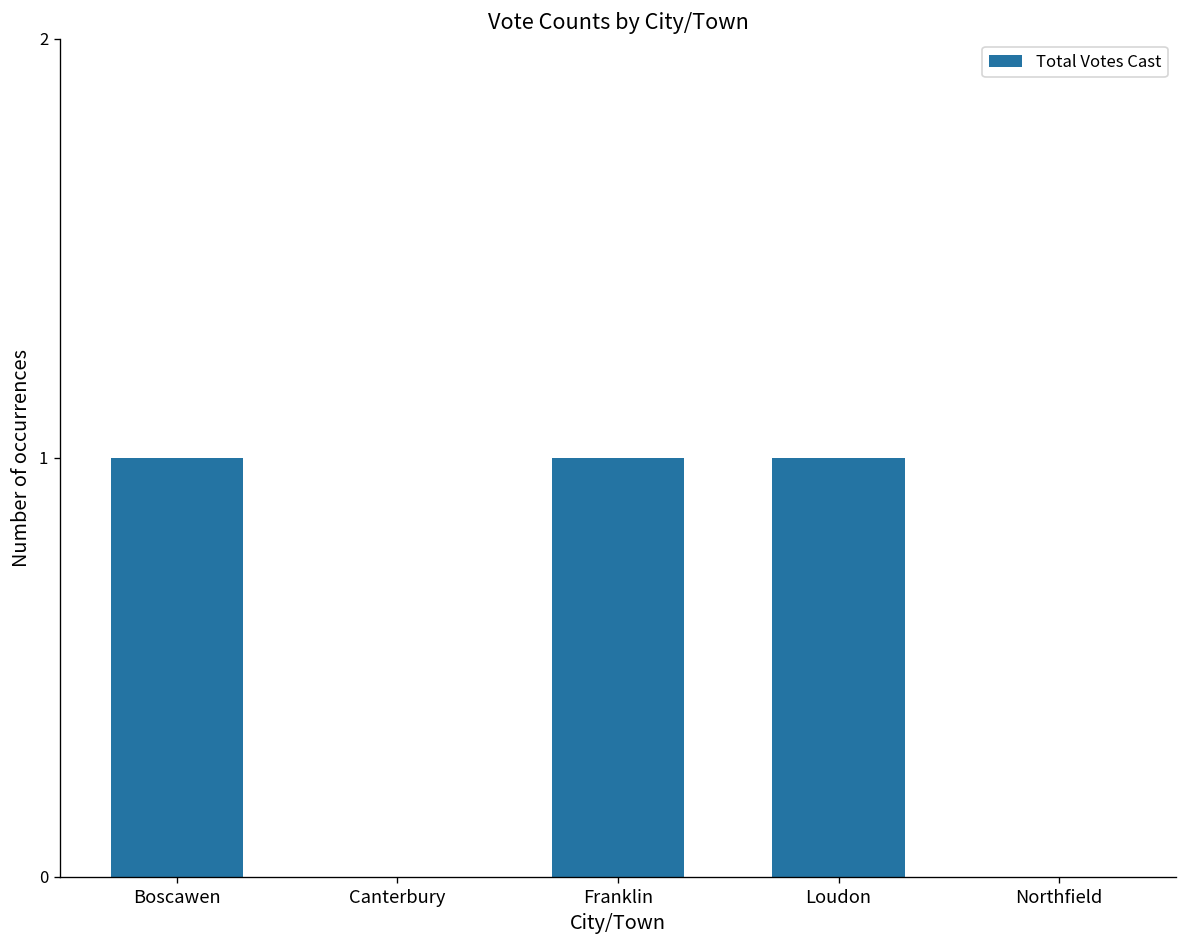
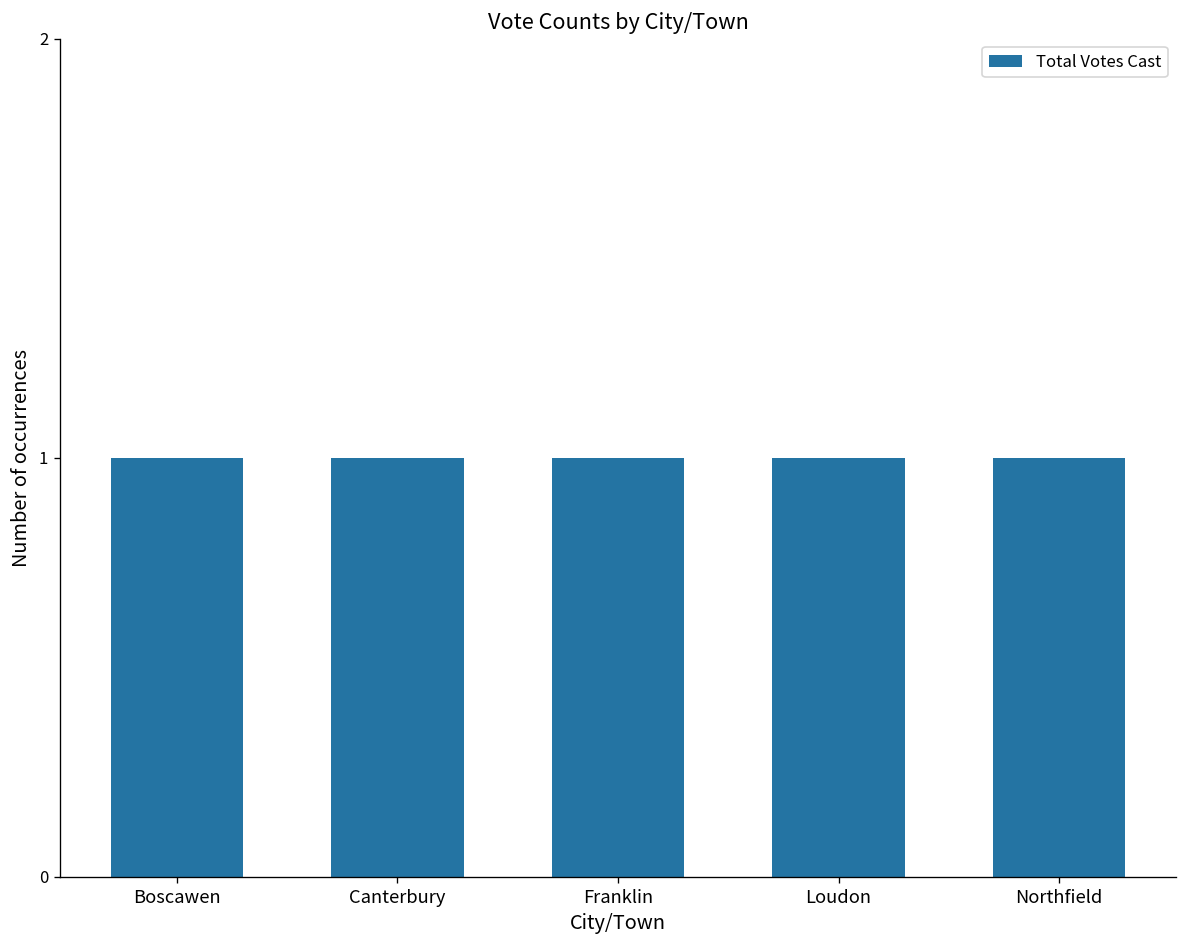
  {
    "Boscawen": 1,
-   "Canterbury": 0,
+   "Canterbury": 1,
    "Franklin": 1,
    "Loudon": 1,
-   "Northfield": 0
+   "Northfield": 1
  }
